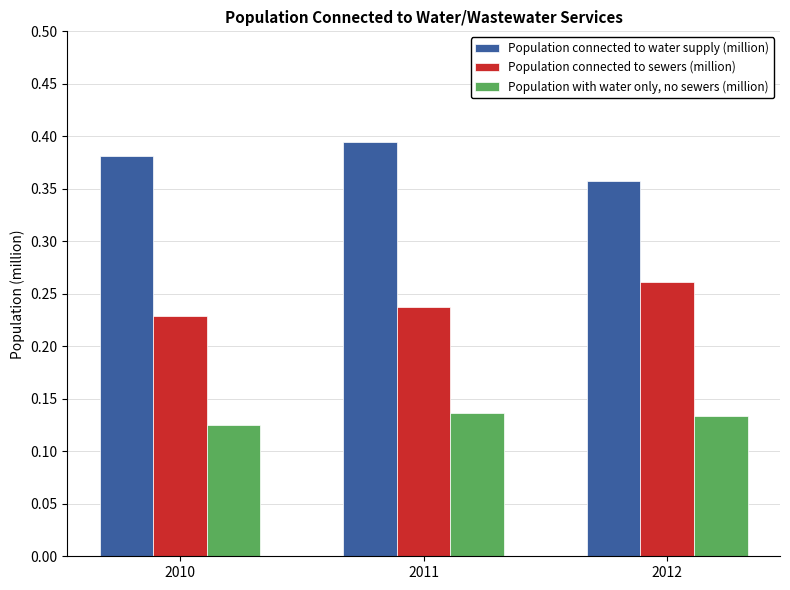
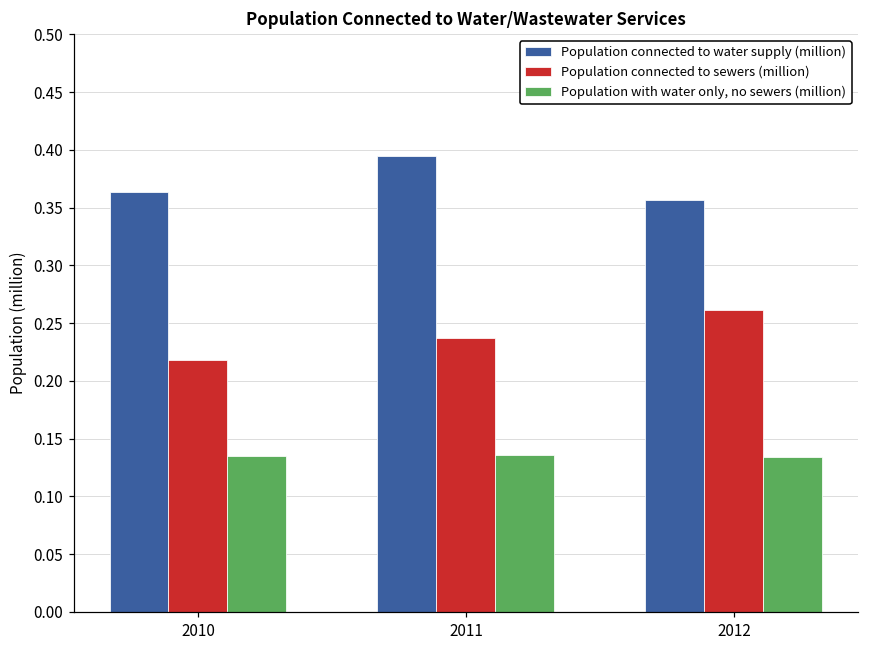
  {
    "Population connected to water supply (million)": {
-     "2010": 0.381,
+     "2010": 0.364,
      "2011": 0.395,
      "2012": 0.357
    },
    "Population connected to sewers (million)": {
-     "2010": 0.229,
+     "2010": 0.218,
      "2011": 0.237,
      "2012": 0.261
    },
    "Population with water only, no sewers (million)": {
-     "2010": 0.125,
+     "2010": 0.135,
      "2011": 0.136,
      "2012": 0.134
    }
  }
